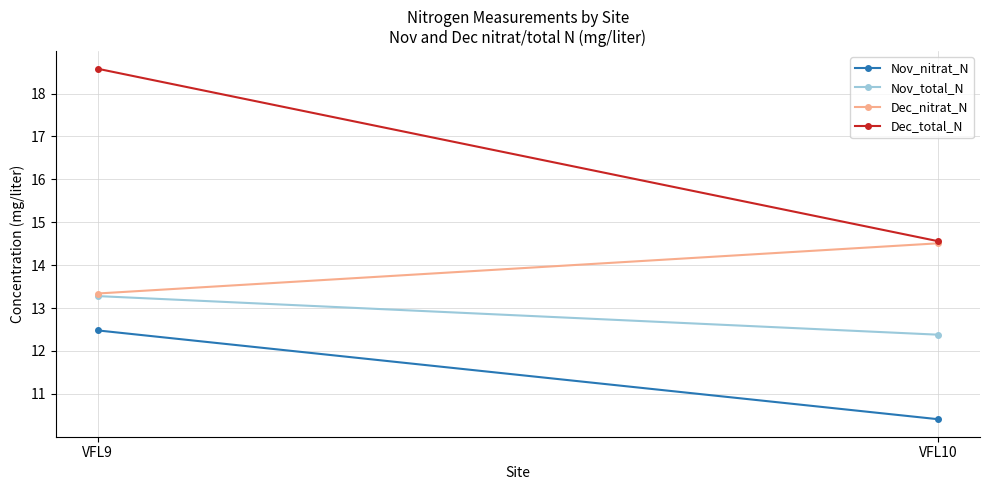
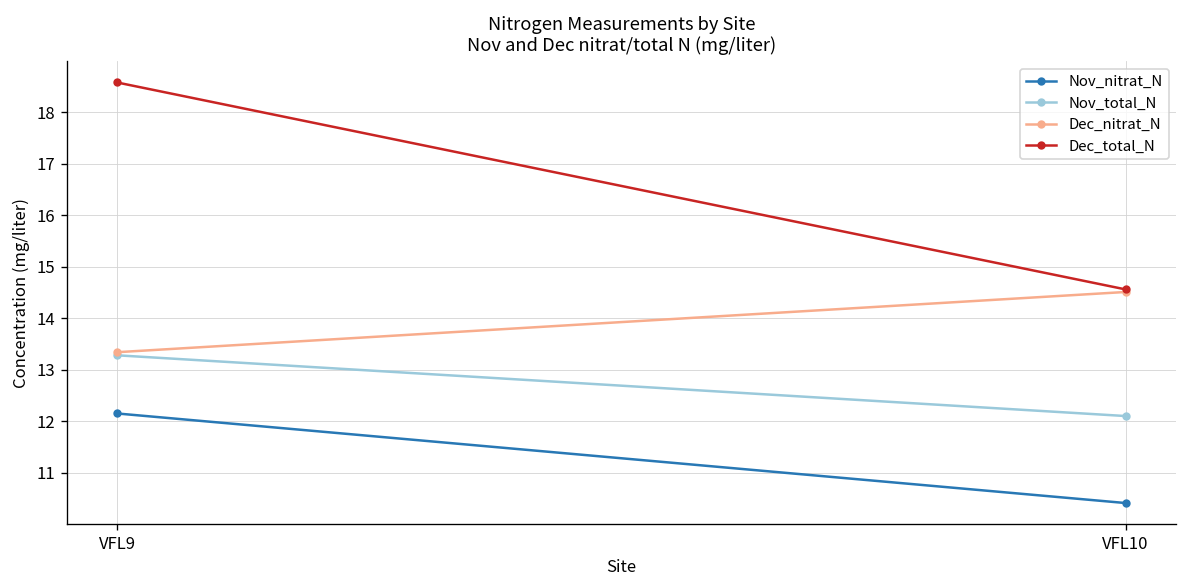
  {
    "Nov_nitrat_N": {
-     "VFL9": 12.5,
+     "VFL9": 12.2,
      "VFL10": 10.4
    },
    "Nov_total_N": {
      "VFL9": 13.3,
-     "VFL10": 12.4
+     "VFL10": 12.1
    },
    "Dec_nitrat_N": {
      "VFL9": 13.3
    },
    "Dec_total_N": {
      "VFL9": 18.6
    }
  }
